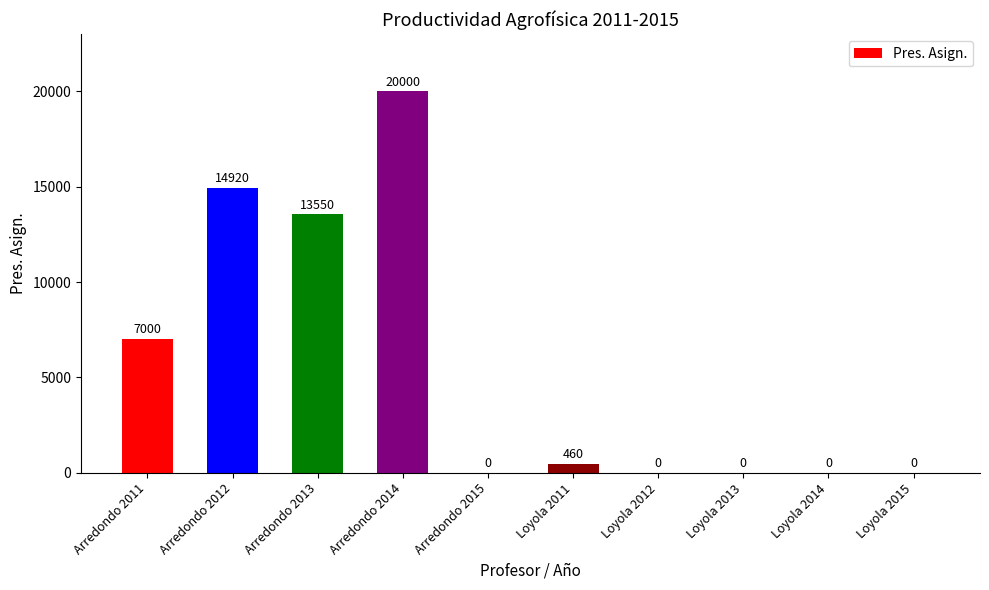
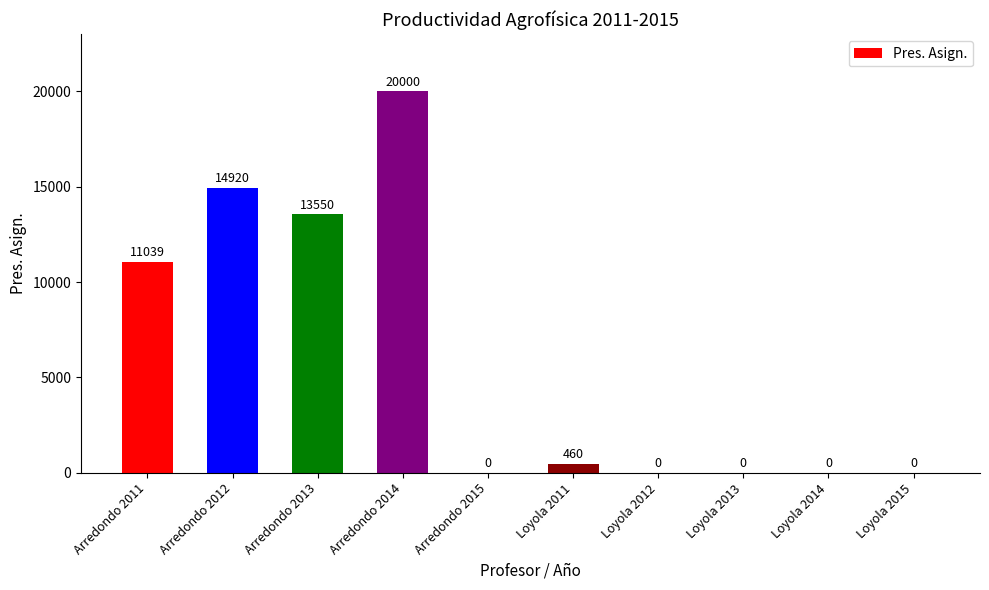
  {
-   "Arredondo 2011": 7000,
+   "Arredondo 2011": 11039,
    "Arredondo 2012": 14920,
    "Arredondo 2013": 13550,
    "Arredondo 2014": 20000,
    "Arredondo 2015": 0,
    "Loyola 2011": 460,
    "Loyola 2012": 0,
    "Loyola 2013": 0,
    "Loyola 2014": 0,
    "Loyola 2015": 0
  }
